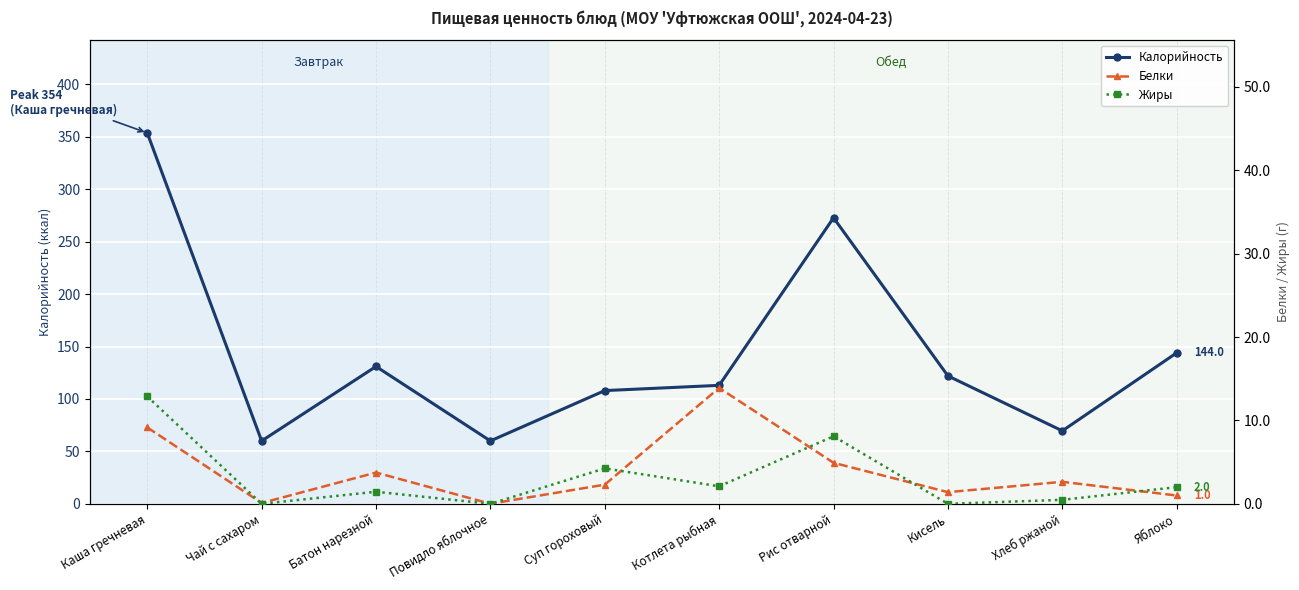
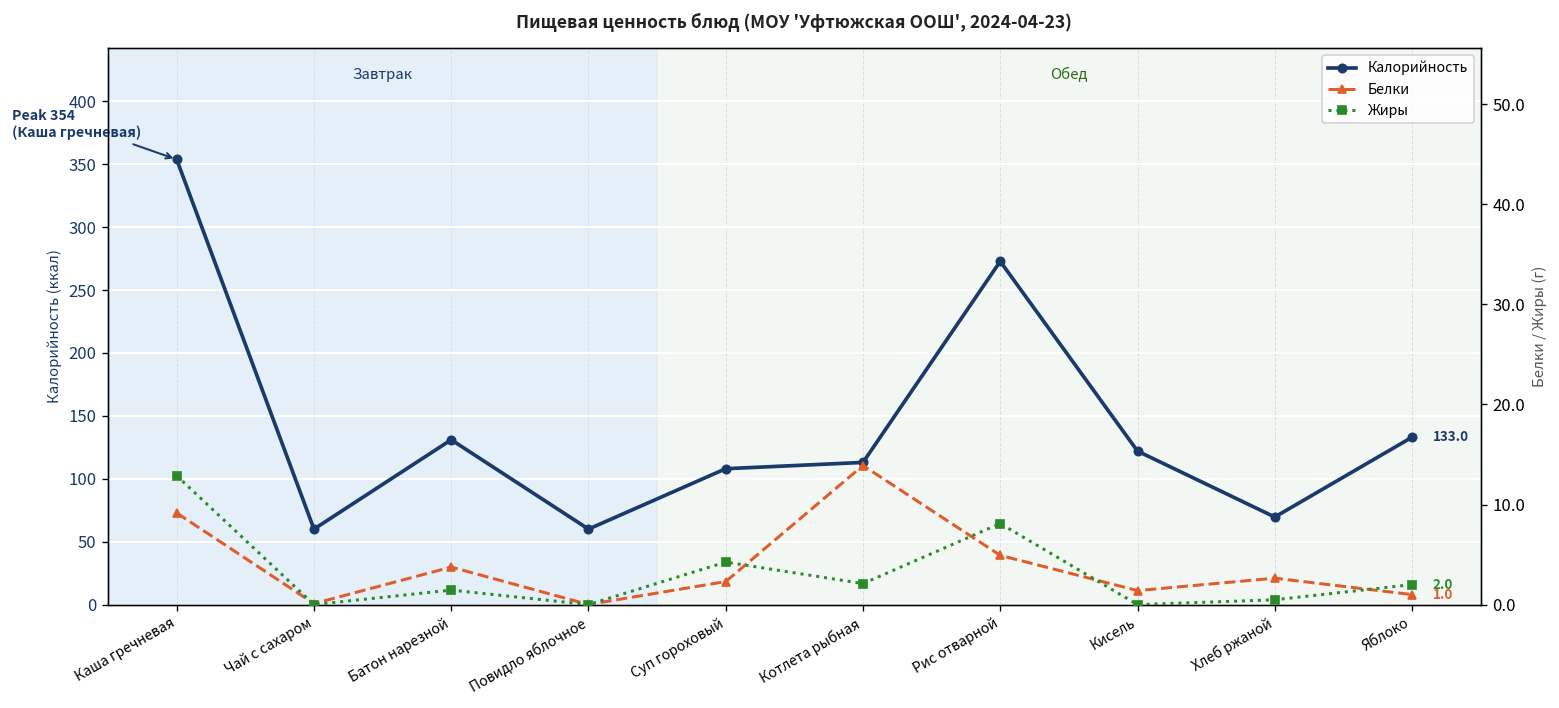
  {
    "Калорийность": {
      "Каша гречневая": 354,
-     "Яблоко": 144.0
+     "Яблоко": 133.0
    }
  }
